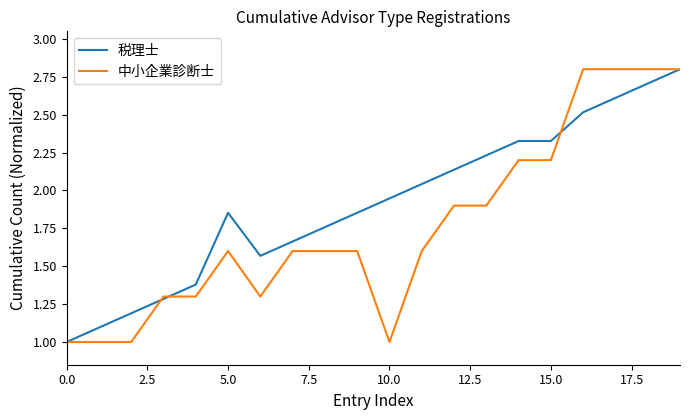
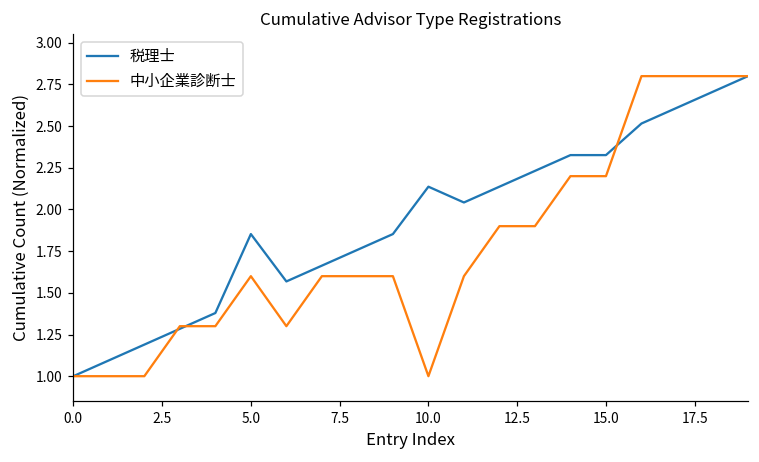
  {
    "税理士": {
      "5.0": 1.85,
-     "10.0": 1.95,
+     "10.0": 2.14,
      "15.0": 2.33
    },
    "中小企業診断士": {
      "5.0": 1.60,
      "10.0": 1.00,
      "15.0": 2.20
    }
  }
